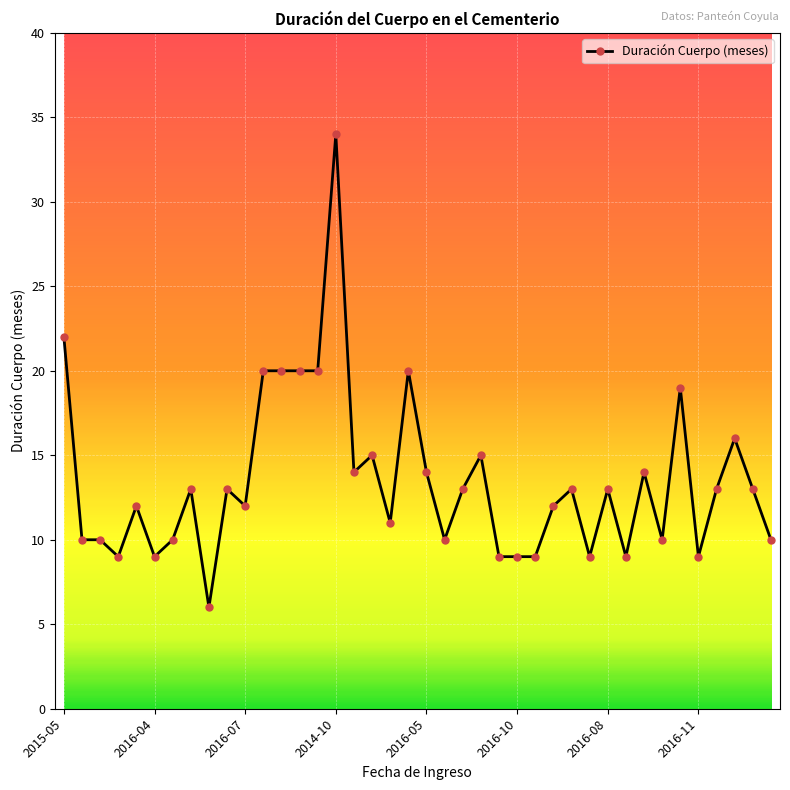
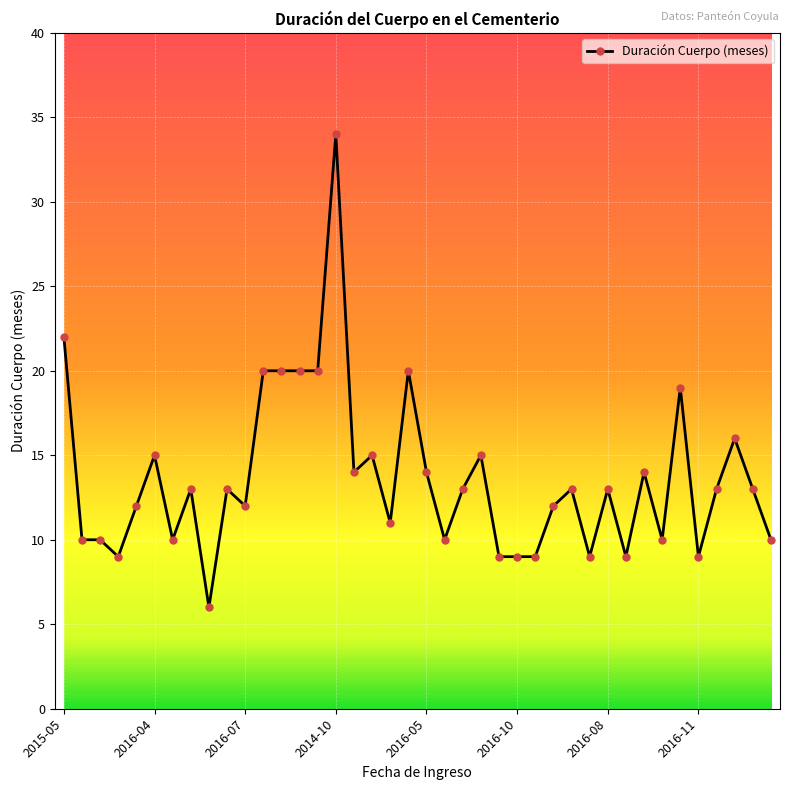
  {
    "2015-05": 22,
-   "2016-04": 9,
+   "2016-04": 15,
    "2014-10": 34
  }
